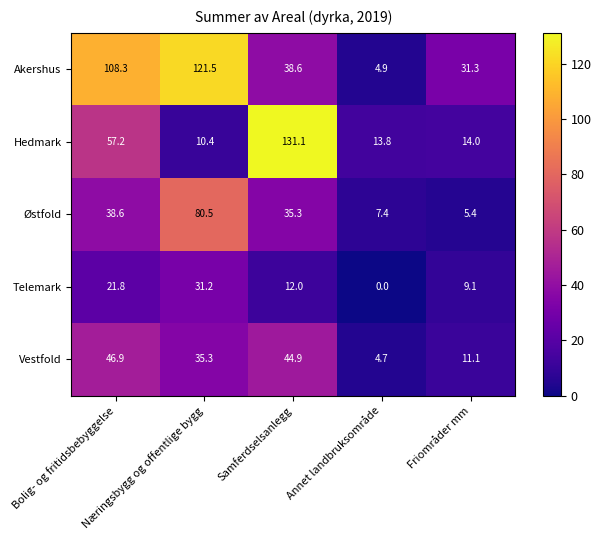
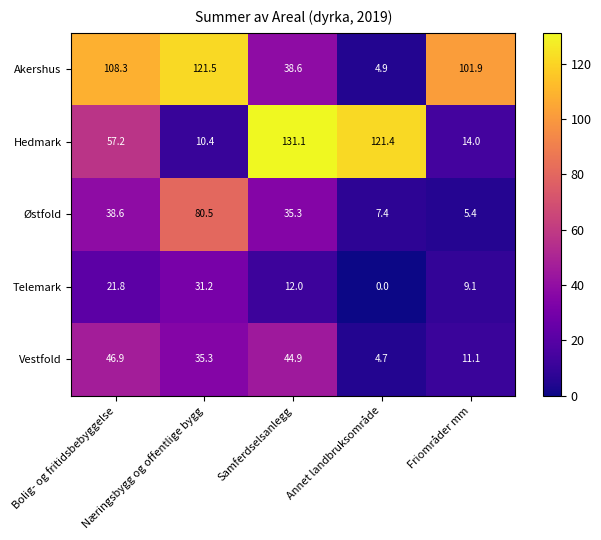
  {
    "Akershus": {
      "Bolig- og fritidsbebyggelse": 108.3,
      "Næringsbygg og offentlige bygg": 121.5,
      "Samferdselsanlegg": 38.6,
      "Annet landbruksområde": 4.9,
-     "Friområder mm": 31.3
+     "Friområder mm": 101.9
    },
    "Hedmark": {
      "Bolig- og fritidsbebyggelse": 57.2,
      "Næringsbygg og offentlige bygg": 10.4,
      "Samferdselsanlegg": 131.1,
-     "Annet landbruksområde": 13.8,
+     "Annet landbruksområde": 121.4,
      "Friområder mm": 14.0
    },
    "Østfold": {
      "Bolig- og fritidsbebyggelse": 38.6,
      "Næringsbygg og offentlige bygg": 80.5,
      "Samferdselsanlegg": 35.3,
      "Annet landbruksområde": 7.4,
      "Friområder mm": 5.4
    },
    "Telemark": {
      "Bolig- og fritidsbebyggelse": 21.8,
      "Næringsbygg og offentlige bygg": 31.2,
      "Samferdselsanlegg": 12.0,
      "Annet landbruksområde": 0.0,
      "Friområder mm": 9.1
    },
    "Vestfold": {
      "Bolig- og fritidsbebyggelse": 46.9,
      "Næringsbygg og offentlige bygg": 35.3,
      "Samferdselsanlegg": 44.9,
      "Annet landbruksområde": 4.7,
      "Friområder mm": 11.1
    }
  }
